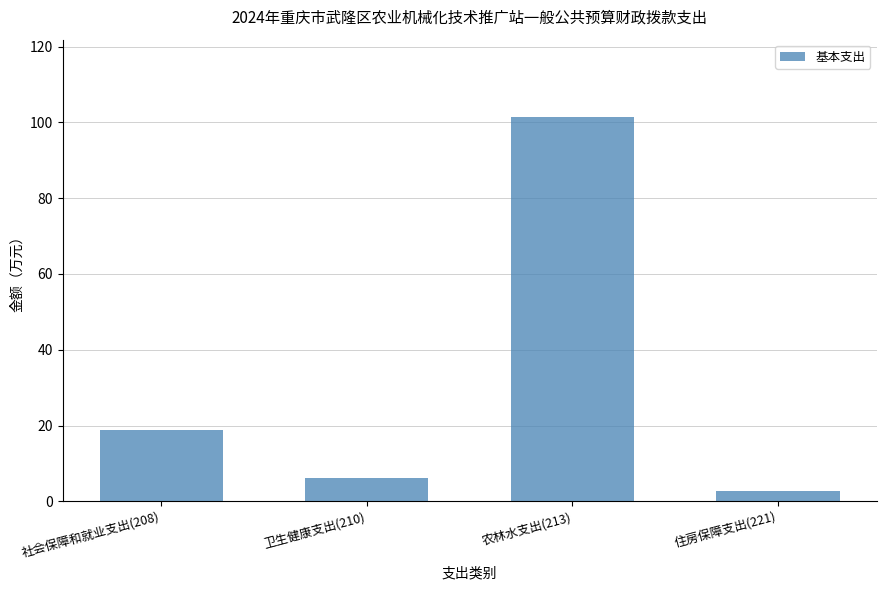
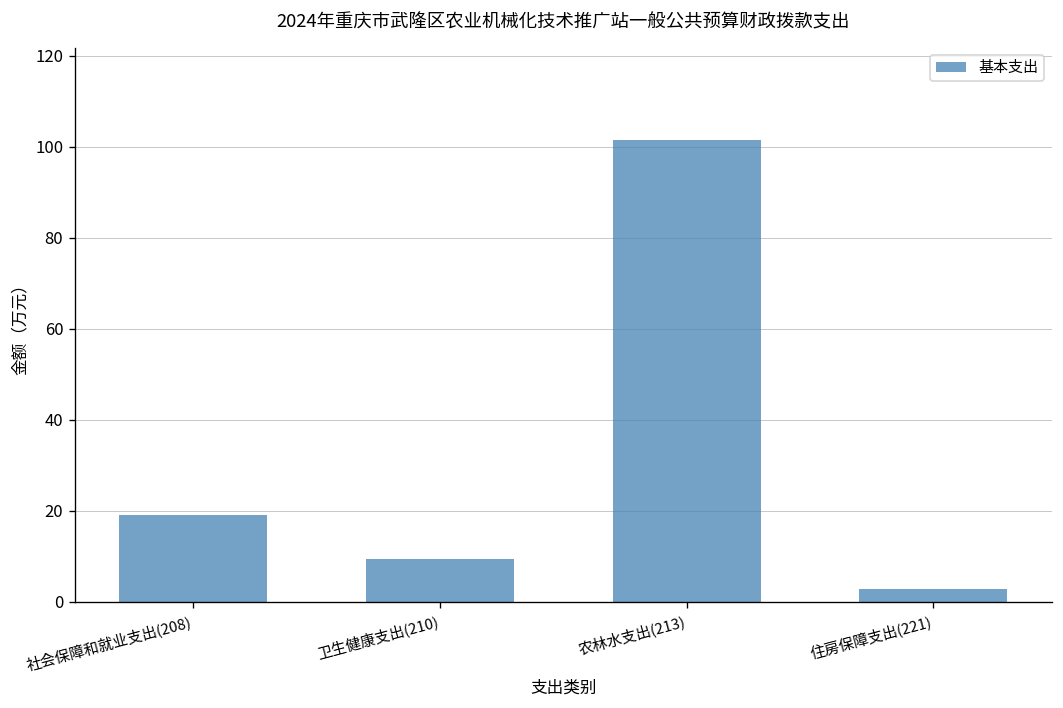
  {
    "社会保障和就业支出(208)": 19,
-   "卫生健康支出(210)": 6,
+   "卫生健康支出(210)": 9,
    "农林水支出(213)": 102,
    "住房保障支出(221)": 3
  }
